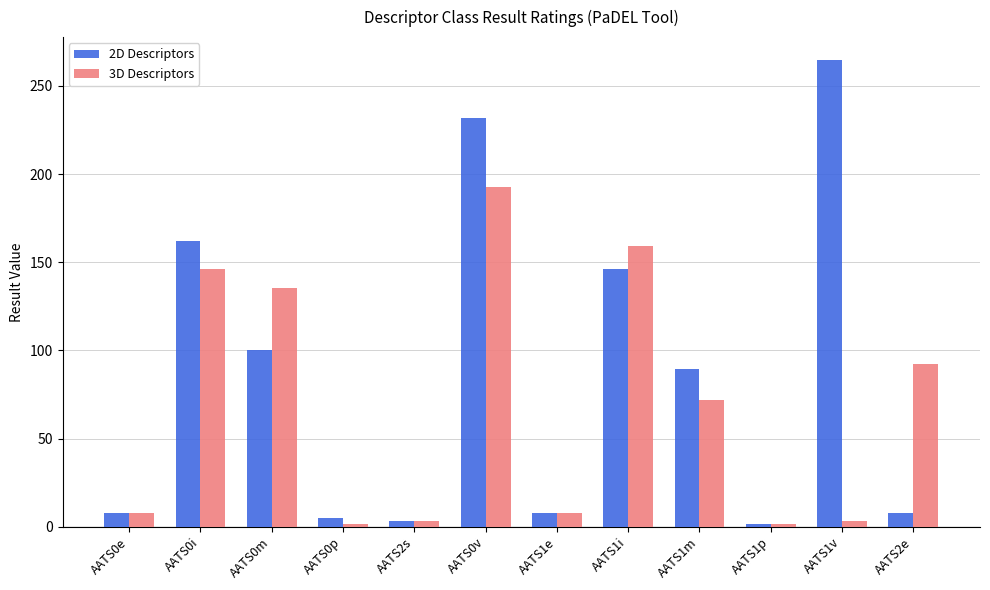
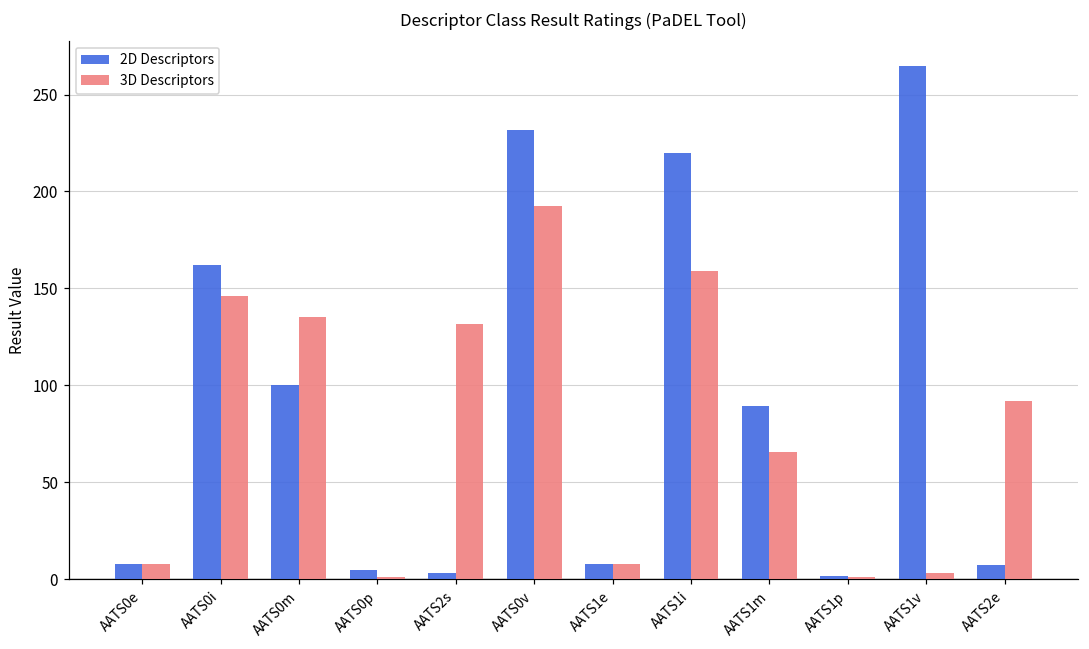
  {
    "2D Descriptors": {
      "AATS0e": 8,
      "AATS0i": 162,
      "AATS0m": 100,
      "AATS0p": 5,
      "AATS2s": 3,
      "AATS0v": 232,
      "AATS1e": 8,
-     "AATS1i": 146,
+     "AATS1i": 220,
      "AATS1m": 90,
      "AATS1p": 2,
      "AATS1v": 264,
      "AATS2e": 8
    },
    "3D Descriptors": {
      "AATS0e": 8,
      "AATS0i": 146,
      "AATS0m": 135,
-     "AATS2s": 3,
+     "AATS2s": 132,
      "AATS0v": 193,
      "AATS1e": 8,
      "AATS1i": 159,
-     "AATS1m": 72,
+     "AATS1m": 66,
      "AATS1v": 3,
      "AATS2e": 92
    }
  }
